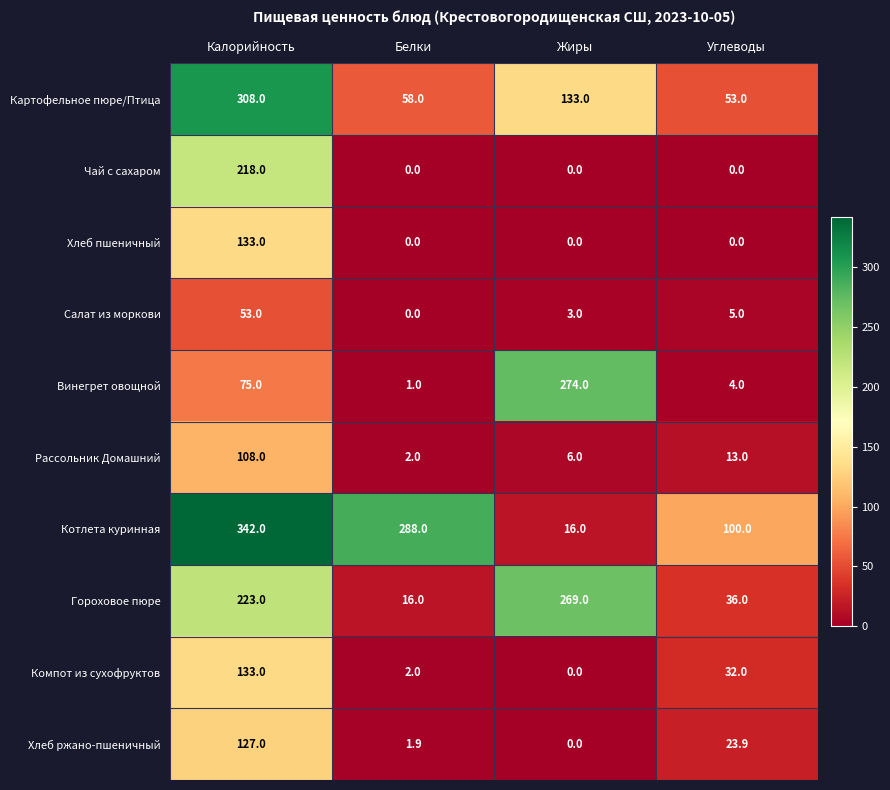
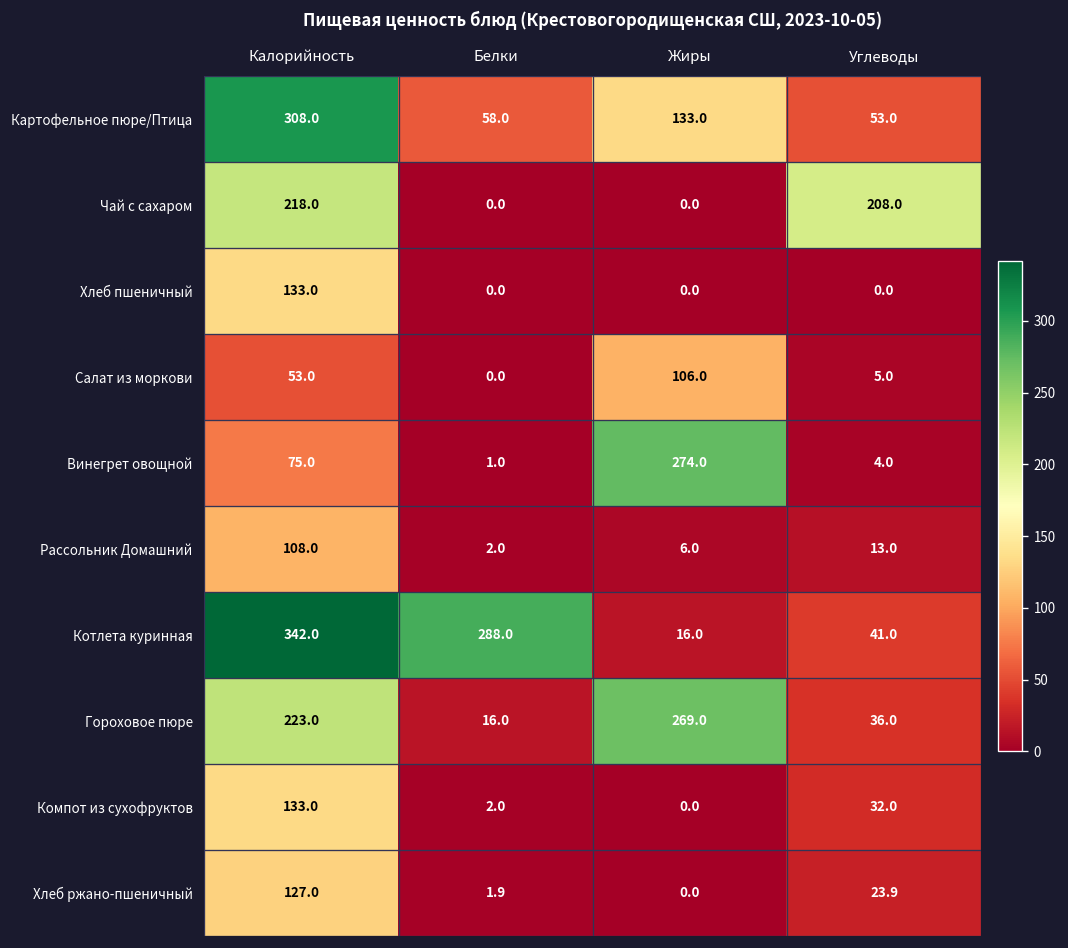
  {
    "Картофельное пюре/Птица": {
      "Калорийность": 308.0,
      "Белки": 58.0,
      "Жиры": 133.0,
      "Углеводы": 53.0
    },
    "Чай с сахаром": {
      "Калорийность": 218.0,
      "Белки": 0.0,
      "Жиры": 0.0,
-     "Углеводы": 0.0
+     "Углеводы": 208.0
    },
    "Хлеб пшеничный": {
      "Калорийность": 133.0,
      "Белки": 0.0,
      "Жиры": 0.0,
      "Углеводы": 0.0
    },
    "Салат из моркови": {
      "Калорийность": 53.0,
      "Белки": 0.0,
-     "Жиры": 3.0,
+     "Жиры": 106.0,
      "Углеводы": 5.0
    },
    "Винегрет овощной": {
      "Калорийность": 75.0,
      "Белки": 1.0,
      "Жиры": 274.0,
      "Углеводы": 4.0
    },
    "Рассольник Домашний": {
      "Калорийность": 108.0,
      "Белки": 2.0,
      "Жиры": 6.0,
      "Углеводы": 13.0
    },
    "Котлета куринная": {
      "Калорийность": 342.0,
      "Белки": 288.0,
      "Жиры": 16.0,
-     "Углеводы": 100.0
+     "Углеводы": 41.0
    },
    "Гороховое пюре": {
      "Калорийность": 223.0,
      "Белки": 16.0,
      "Жиры": 269.0,
      "Углеводы": 36.0
    },
    "Компот из сухофруктов": {
      "Калорийность": 133.0,
      "Белки": 2.0,
      "Жиры": 0.0,
      "Углеводы": 32.0
    },
    "Хлеб ржано-пшеничный": {
      "Калорийность": 127.0,
      "Белки": 1.9,
      "Жиры": 0.0,
      "Углеводы": 23.9
    }
  }
